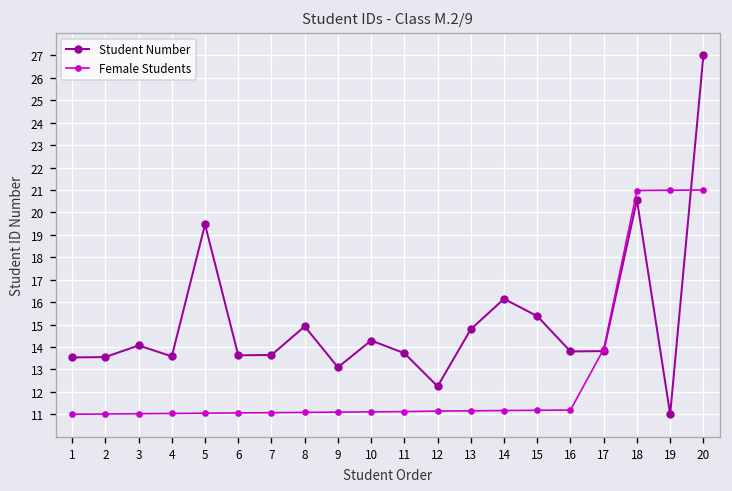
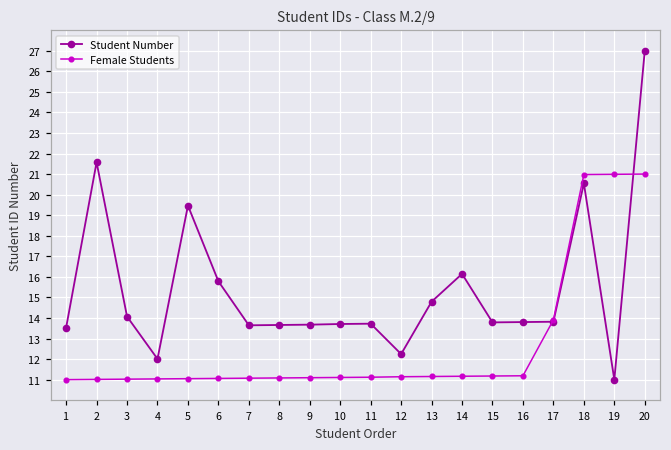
  {
    "Student Number": {
      "1": 13.5,
-     "2": 13.5,
+     "2": 21.6,
      "3": 14.1,
-     "4": 13.6,
+     "4": 12.0,
      "5": 19.5,
-     "6": 13.6,
+     "6": 15.8,
      "7": 13.6,
-     "8": 14.9,
-     "9": 13.1,
-     "10": 14.3,
+     "8": 13.7,
+     "9": 13.7,
+     "10": 13.7,
      "11": 13.7,
      "12": 12.2,
      "13": 14.8,
      "14": 16.1,
-     "15": 15.4,
+     "15": 13.8,
      "16": 13.8,
      "18": 20.5,
      "19": 11.0,
      "20": 27.0
    },
    "Female Students": {
      "1": 11.0,
      "2": 11.0,
      "3": 11.0,
      "4": 11.0,
      "5": 11.0,
      "6": 11.1,
      "7": 11.1,
      "8": 11.1,
      "9": 11.1,
      "10": 11.1,
      "11": 11.1,
      "12": 11.1,
      "13": 11.2,
      "14": 11.2,
      "15": 11.2,
      "16": 11.2,
      "18": 21.0,
      "19": 21.0,
      "20": 21.0
    }
  }
